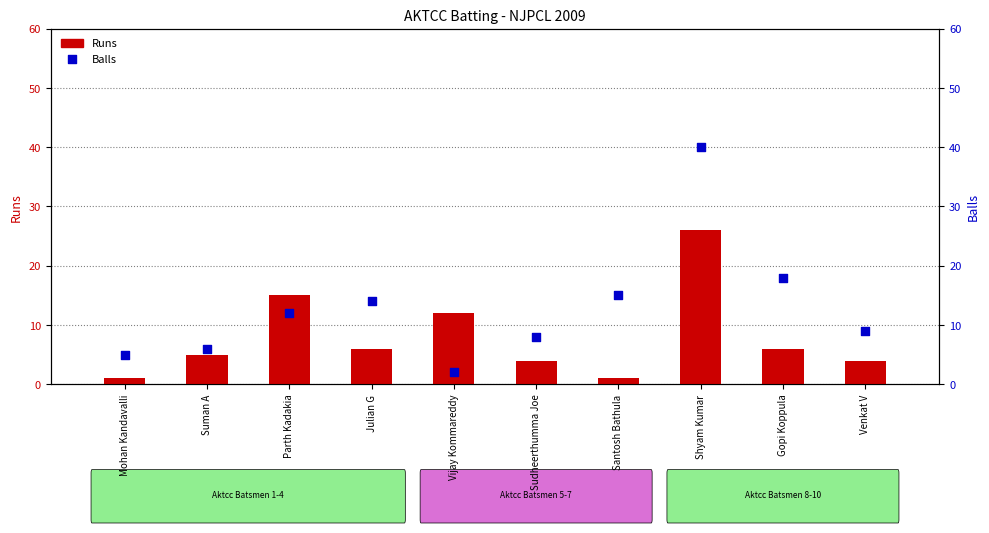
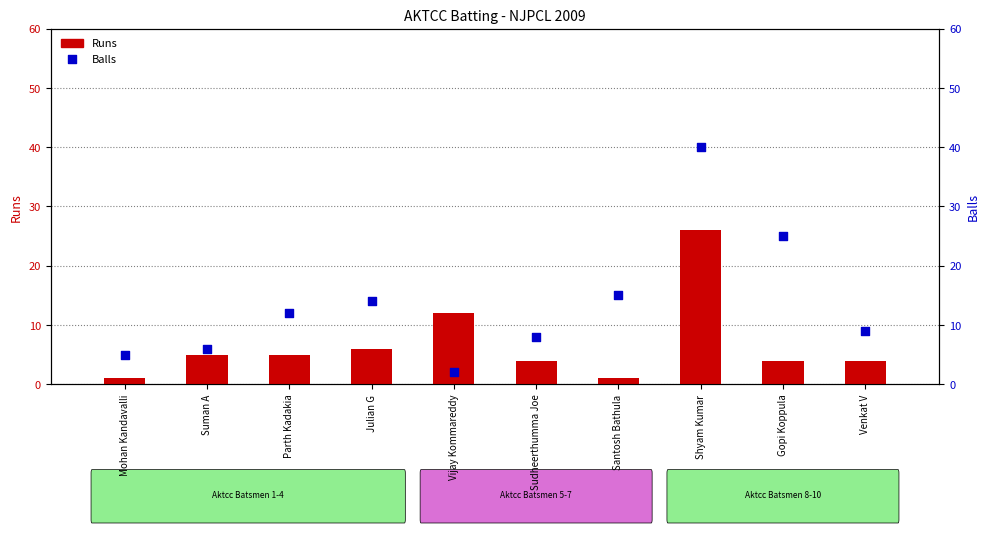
  {
    "Runs": {
      "Mohan Kandavalli": 1,
      "Suman A": 5,
-     "Parth Kadakia": 15,
+     "Parth Kadakia": 5,
      "Julian G": 6,
      "Vijay Kommareddy": 12,
      "Sudheerthumma Joe": 4,
      "Santosh Bathula": 1,
      "Shyam Kumar": 26,
-     "Gopi Koppula": 6,
+     "Gopi Koppula": 4,
      "Venkat V": 4
    },
    "Balls": {
-     "Gopi Koppula": 18
+     "Gopi Koppula": 25
    }
  }
